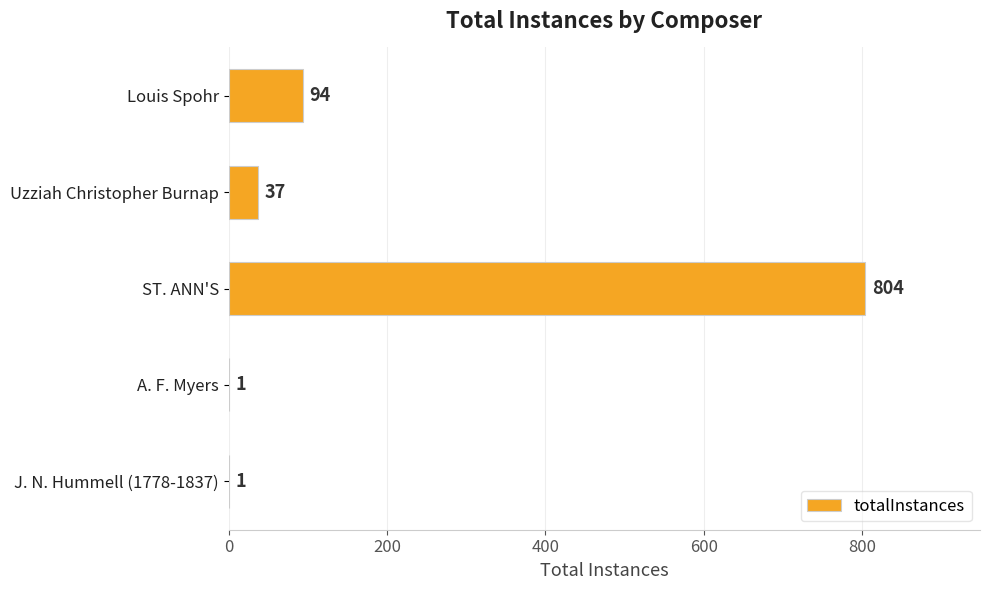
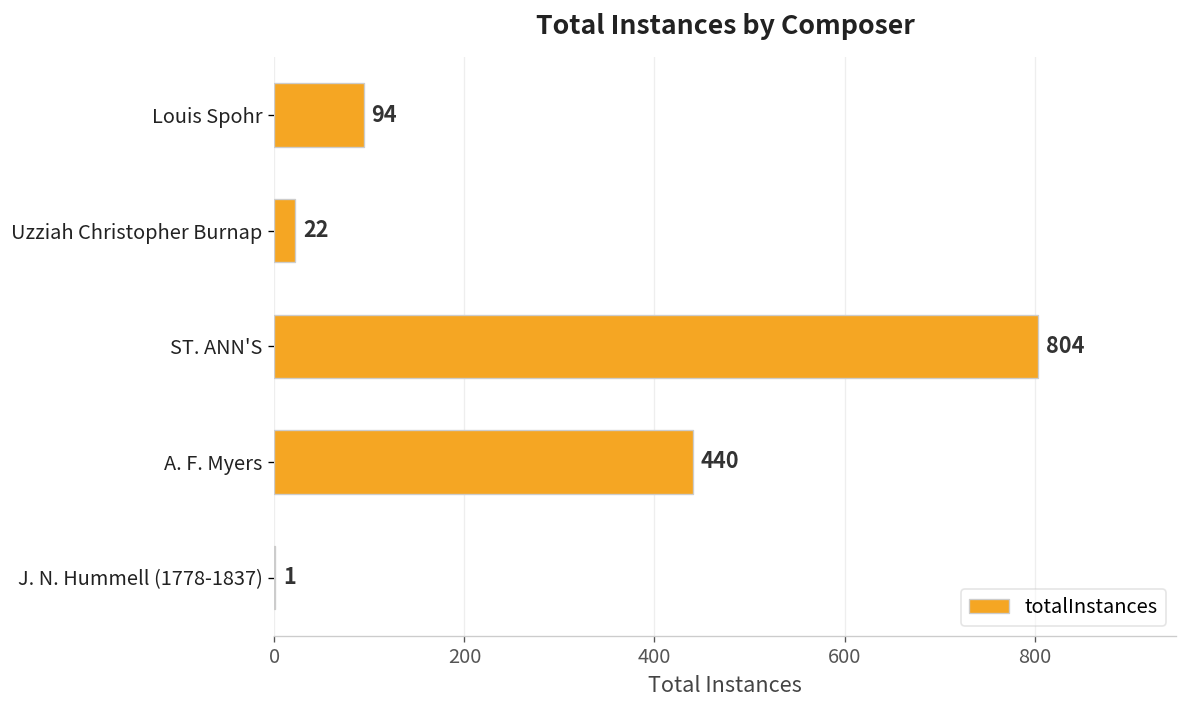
  {
    "Louis Spohr": 94,
-   "Uzziah Christopher Burnap": 37,
+   "Uzziah Christopher Burnap": 22,
    "ST. ANN'S": 804,
-   "A. F. Myers": 1,
+   "A. F. Myers": 440,
    "J. N. Hummell (1778-1837)": 1
  }
